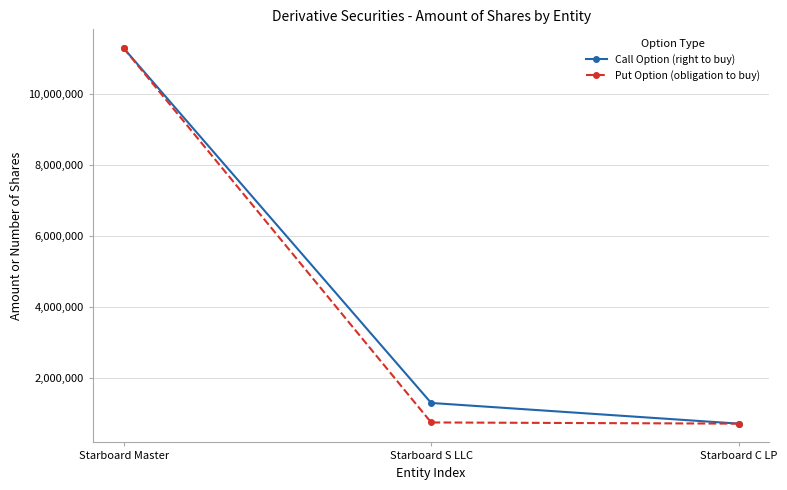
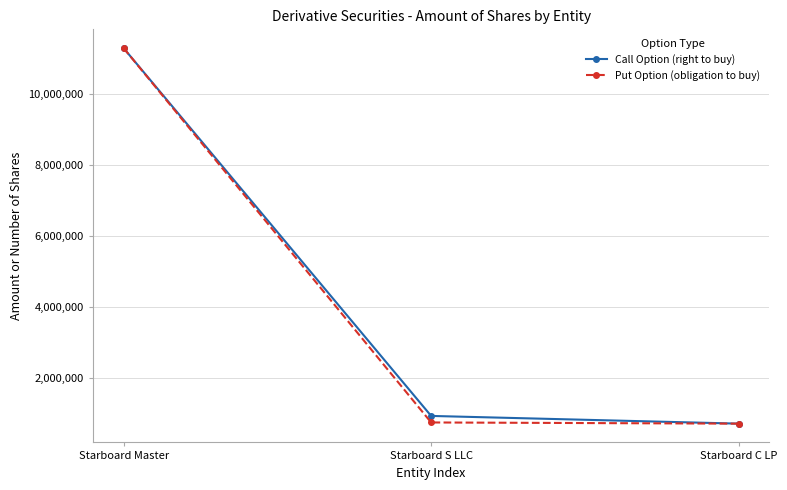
  {
    "Call Option (right to buy)": {
-     "Starboard S LLC": "1,300,000"
+     "Starboard S LLC": "900,000"
    },
    "Put Option (obligation to buy)": {
      "Starboard S LLC": "800,000"
    }
  }
